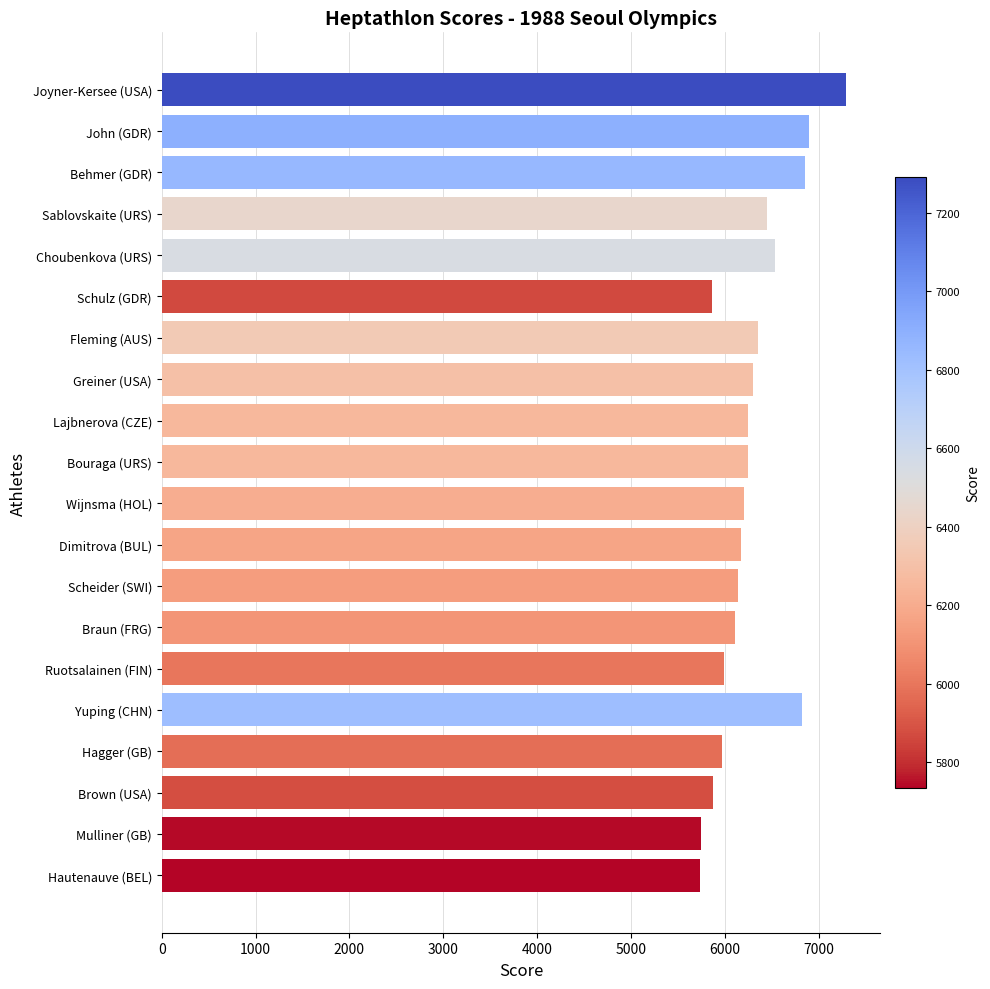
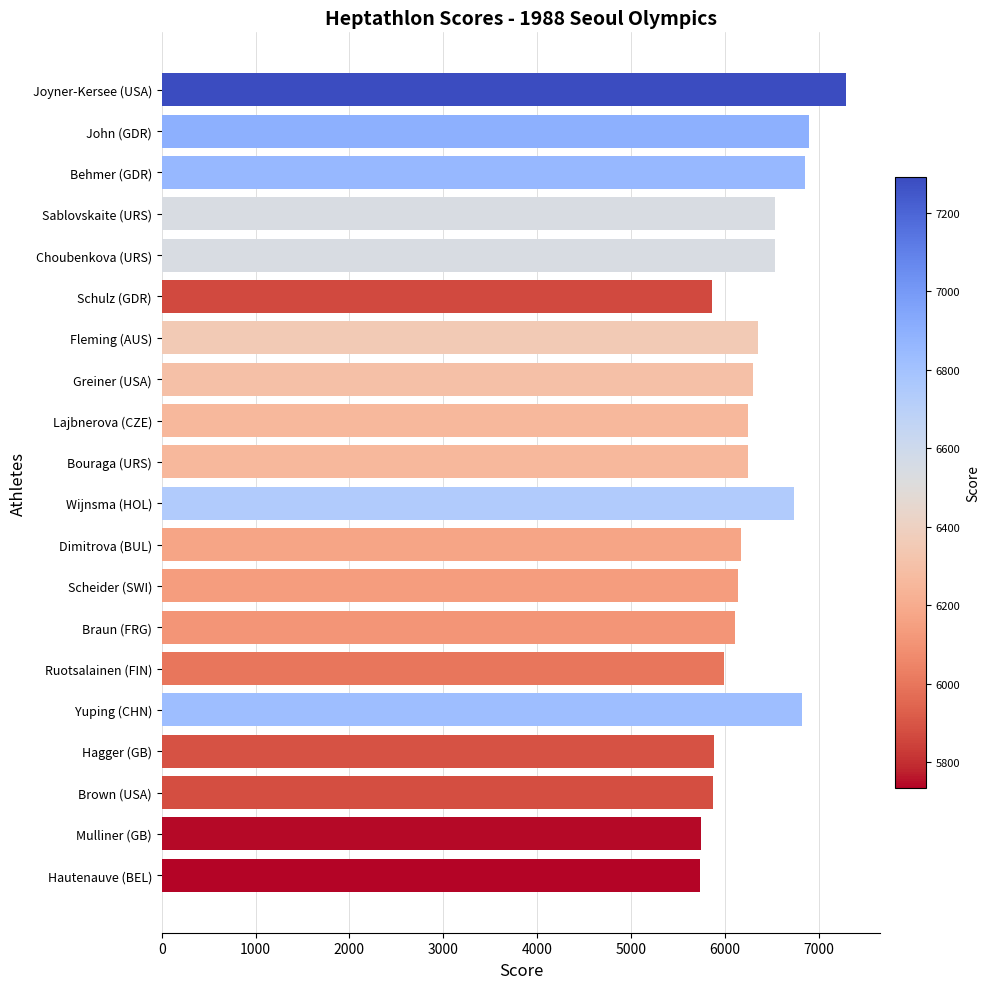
  {
    "Joyner-Kersee (USA)": 7300,
    "John (GDR)": 6900,
    "Behmer (GDR)": 6900,
-   "Sablovskaite (URS)": 6400,
+   "Sablovskaite (URS)": 6500,
    "Choubenkova (URS)": 6500,
    "Schulz (GDR)": 5900,
    "Fleming (AUS)": 6400,
    "Greiner (USA)": 6300,
    "Lajbnerova (CZE)": 6300,
    "Bouraga (URS)": 6300,
-   "Wijnsma (HOL)": 6200,
+   "Wijnsma (HOL)": 6700,
    "Dimitrova (BUL)": 6200,
    "Scheider (SWI)": 6100,
    "Braun (FRG)": 6100,
    "Ruotsalainen (FIN)": 6000,
    "Yuping (CHN)": 6800,
-   "Hagger (GB)": 6000,
+   "Hagger (GB)": 5900,
    "Brown (USA)": 5900,
    "Mulliner (GB)": 5700,
    "Hautenauve (BEL)": 5700
  }
